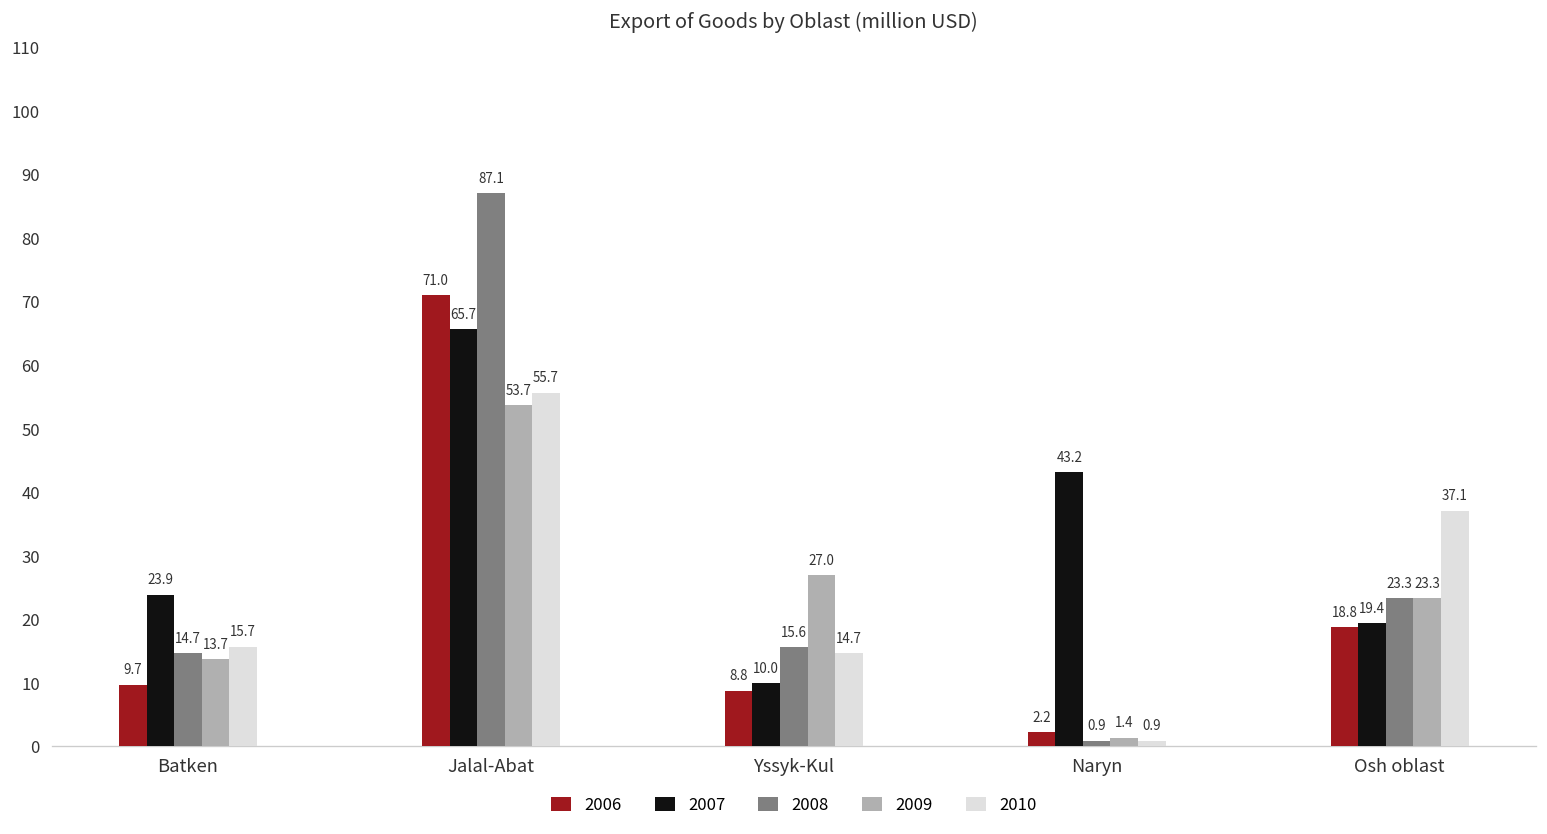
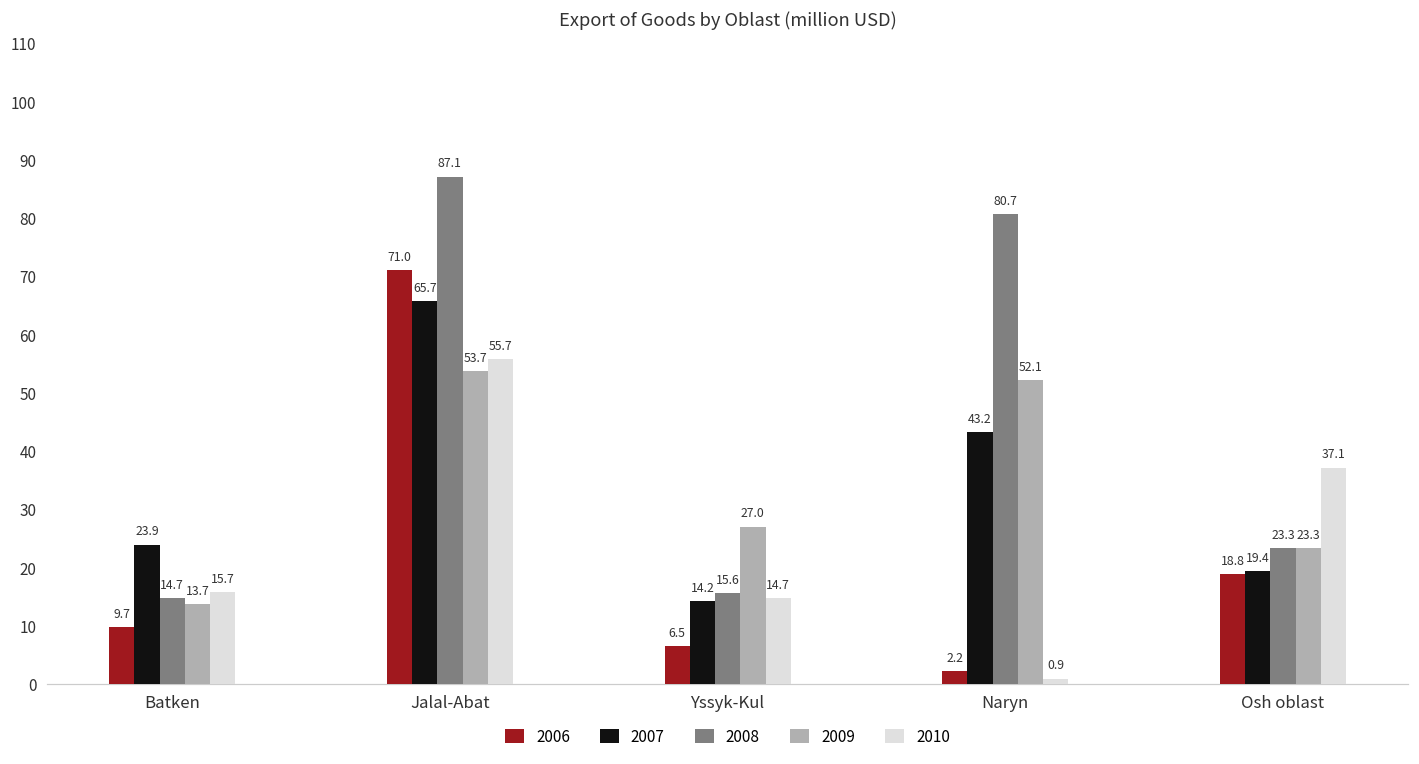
  {
    "2006": {
      "Batken": 9.7,
      "Jalal-Abat": 71.0,
-     "Yssyk-Kul": 8.8,
+     "Yssyk-Kul": 6.5,
      "Naryn": 2.2,
      "Osh oblast": 18.8
    },
    "2007": {
      "Batken": 23.9,
      "Jalal-Abat": 65.7,
-     "Yssyk-Kul": 10.0,
+     "Yssyk-Kul": 14.2,
      "Naryn": 43.2,
      "Osh oblast": 19.4
    },
    "2008": {
      "Batken": 14.7,
      "Jalal-Abat": 87.1,
      "Yssyk-Kul": 15.6,
-     "Naryn": 0.9,
+     "Naryn": 80.7,
      "Osh oblast": 23.3
    },
    "2009": {
      "Batken": 13.7,
      "Jalal-Abat": 53.7,
      "Yssyk-Kul": 27.0,
-     "Naryn": 1.4,
+     "Naryn": 52.1,
      "Osh oblast": 23.3
    },
    "2010": {
      "Batken": 15.7,
      "Jalal-Abat": 55.7,
      "Yssyk-Kul": 14.7,
      "Naryn": 0.9,
      "Osh oblast": 37.1
    }
  }
